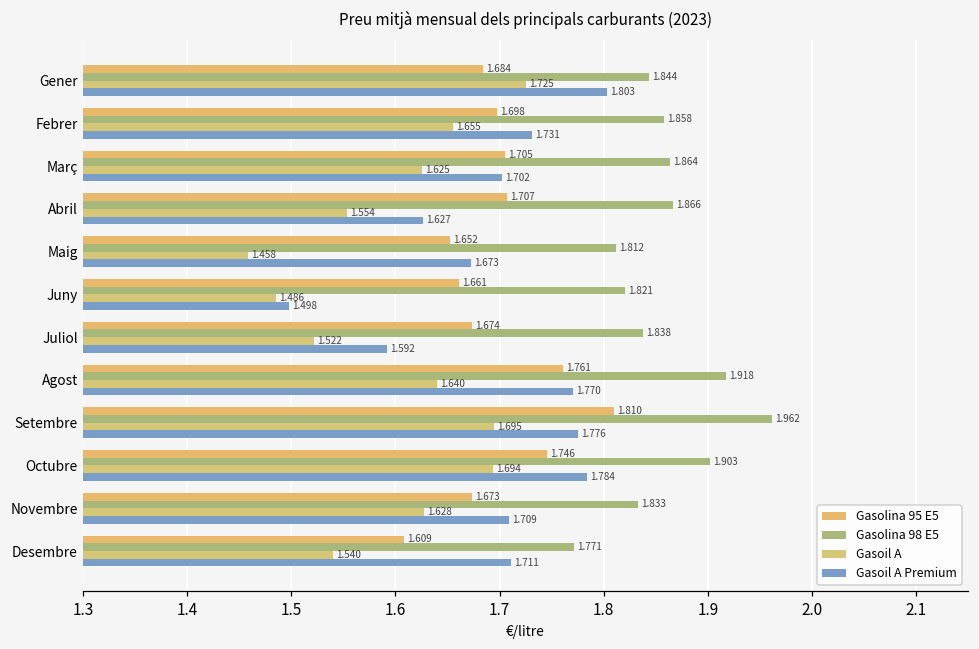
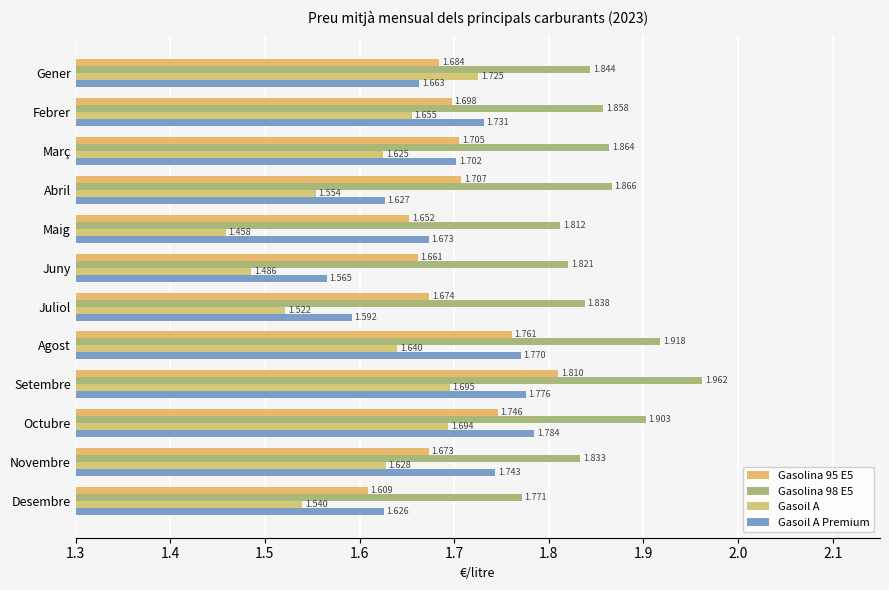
  {
    "Gasoil A Premium": {
-     "Gener": 1.803,
+     "Gener": 1.663,
      "Febrer": 1.731,
      "Març": 1.702,
      "Abril": 1.627,
      "Maig": 1.673,
-     "Juny": 1.498,
+     "Juny": 1.565,
      "Juliol": 1.592,
      "Agost": 1.770,
      "Setembre": 1.776,
      "Octubre": 1.784,
-     "Novembre": 1.709,
-     "Desembre": 1.711
+     "Novembre": 1.743,
+     "Desembre": 1.626
    }
  }
